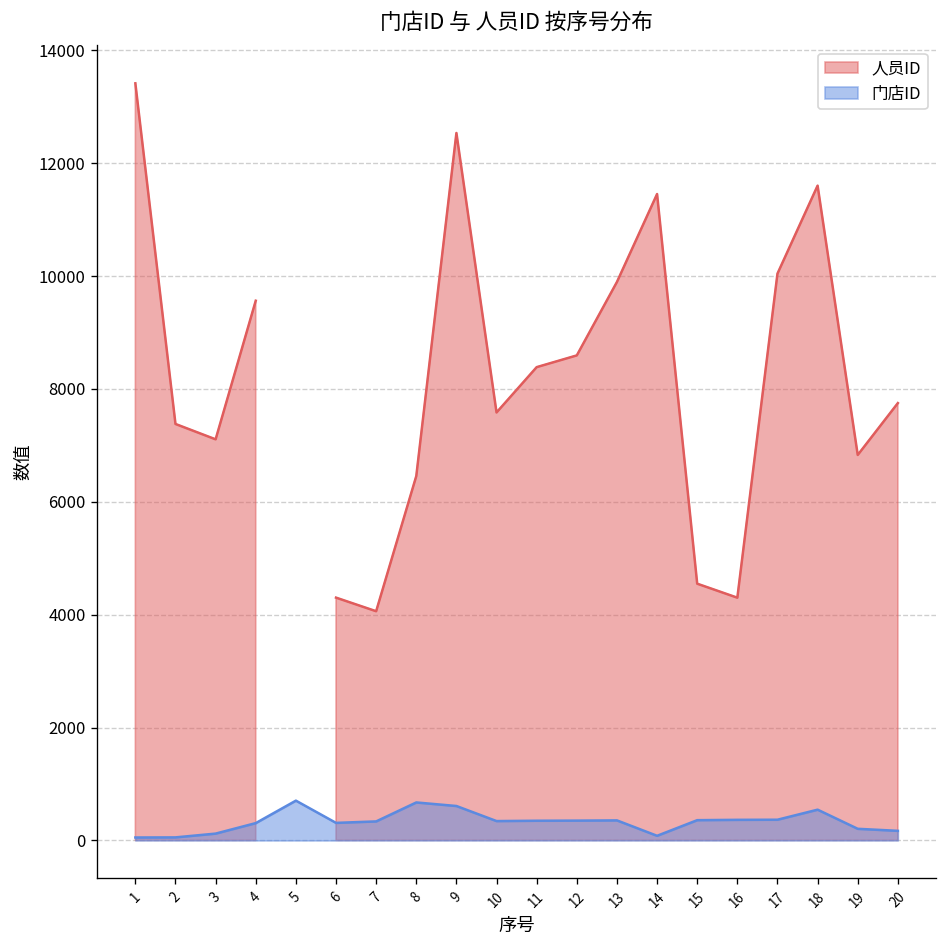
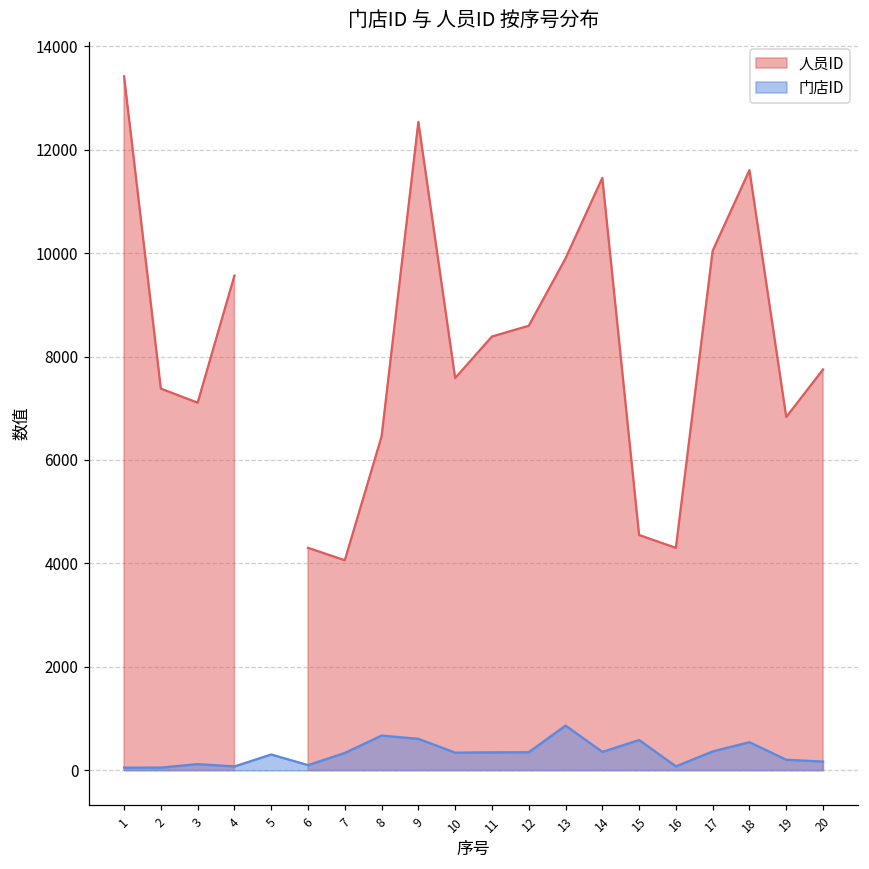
  {
    "门店ID": {
      "1": 100,
      "2": 100,
      "3": 100,
-     "4": 300,
-     "5": 700,
-     "6": 300,
+     "4": 100,
+     "5": 300,
+     "6": 100,
      "7": 300,
      "8": 700,
      "9": 600,
      "10": 300,
      "11": 300,
      "12": 400,
-     "13": 400,
-     "14": 100,
-     "15": 400,
-     "16": 400,
+     "13": 900,
+     "14": 400,
+     "15": 600,
+     "16": 100,
      "17": 400,
      "18": 500,
      "19": 200,
      "20": 200
    }
  }
